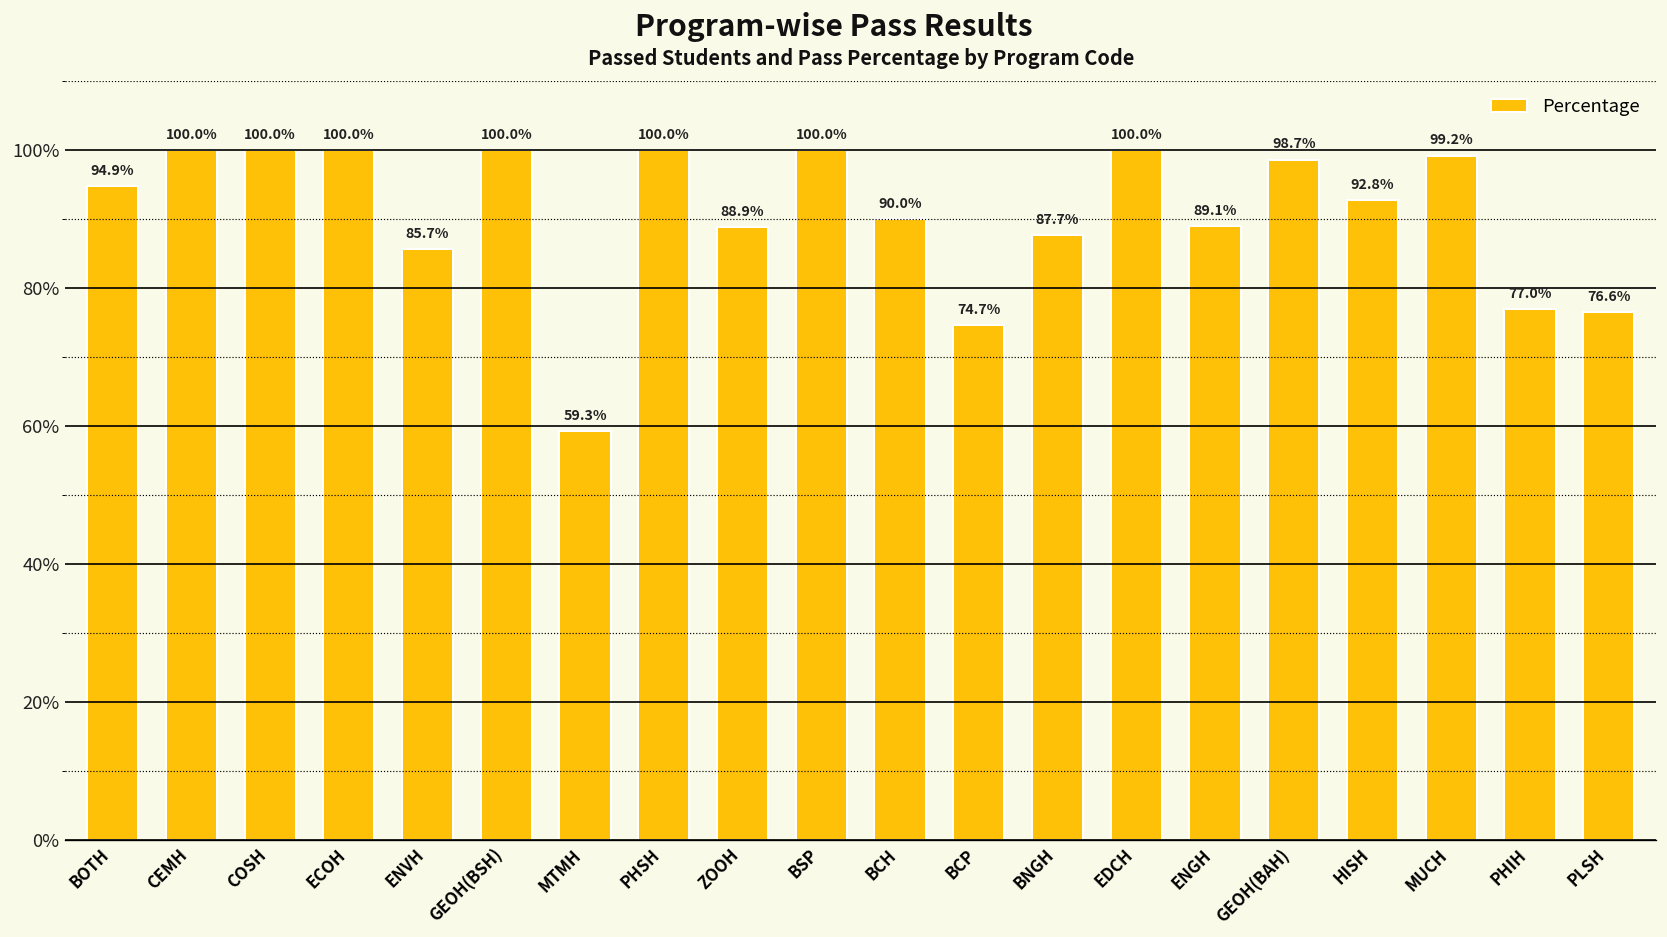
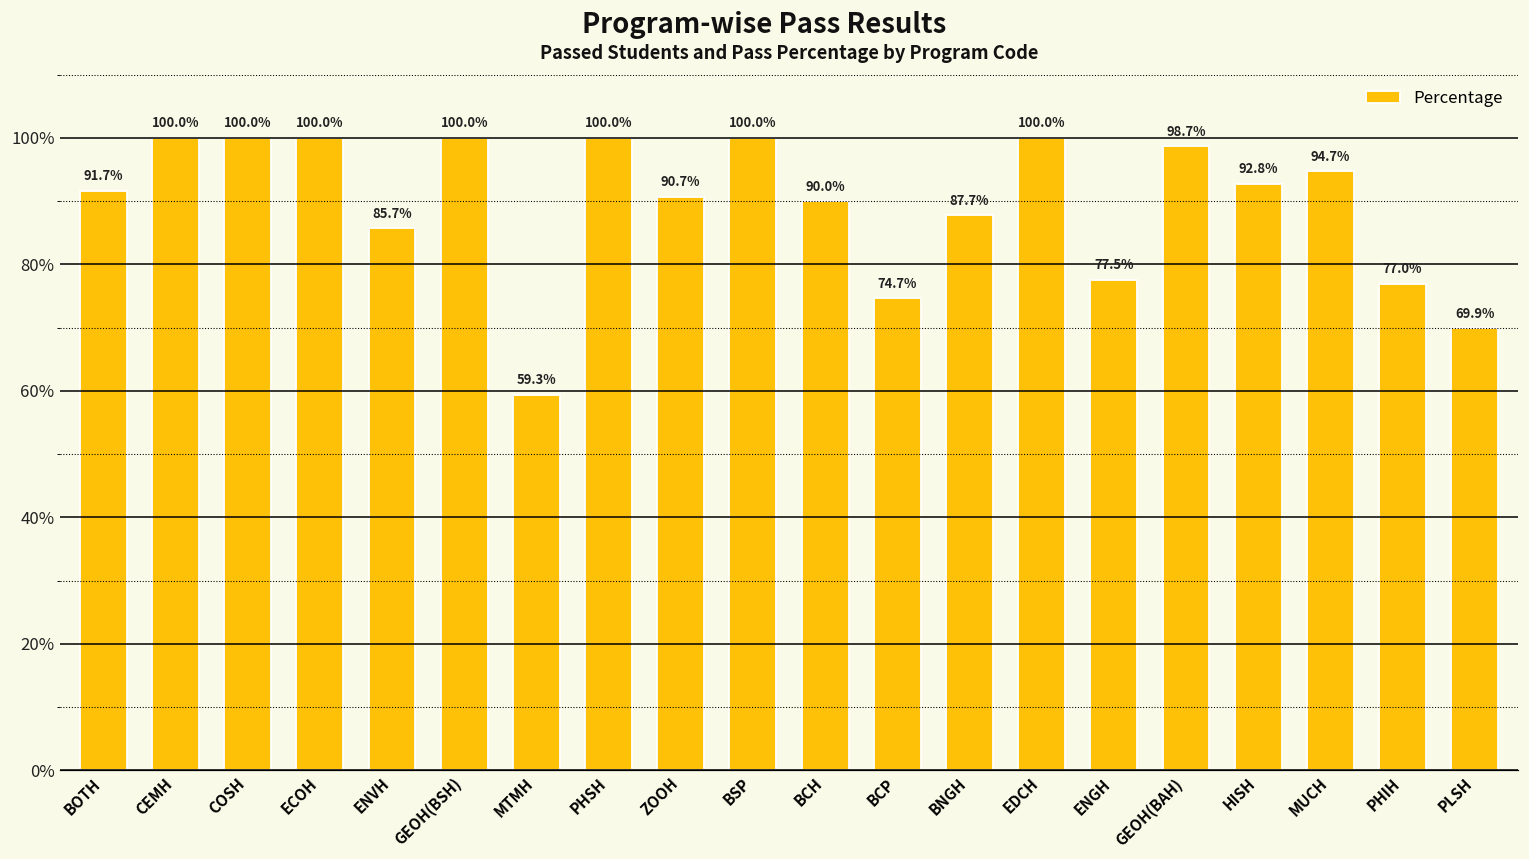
  {
-   "BOTH": "94.9%",
+   "BOTH": "91.7%",
    "CEMH": "100.0%",
    "COSH": "100.0%",
    "ECOH": "100.0%",
    "ENVH": "85.7%",
    "GEOH(BSH)": "100.0%",
    "MTMH": "59.3%",
    "PHSH": "100.0%",
-   "ZOOH": "88.9%",
+   "ZOOH": "90.7%",
    "BSP": "100.0%",
    "BCH": "90.0%",
    "BCP": "74.7%",
    "BNGH": "87.7%",
    "EDCH": "100.0%",
-   "ENGH": "89.1%",
+   "ENGH": "77.5%",
    "GEOH(BAH)": "98.7%",
    "HISH": "92.8%",
-   "MUCH": "99.2%",
+   "MUCH": "94.7%",
    "PHIH": "77.0%",
-   "PLSH": "76.6%"
+   "PLSH": "69.9%"
  }
